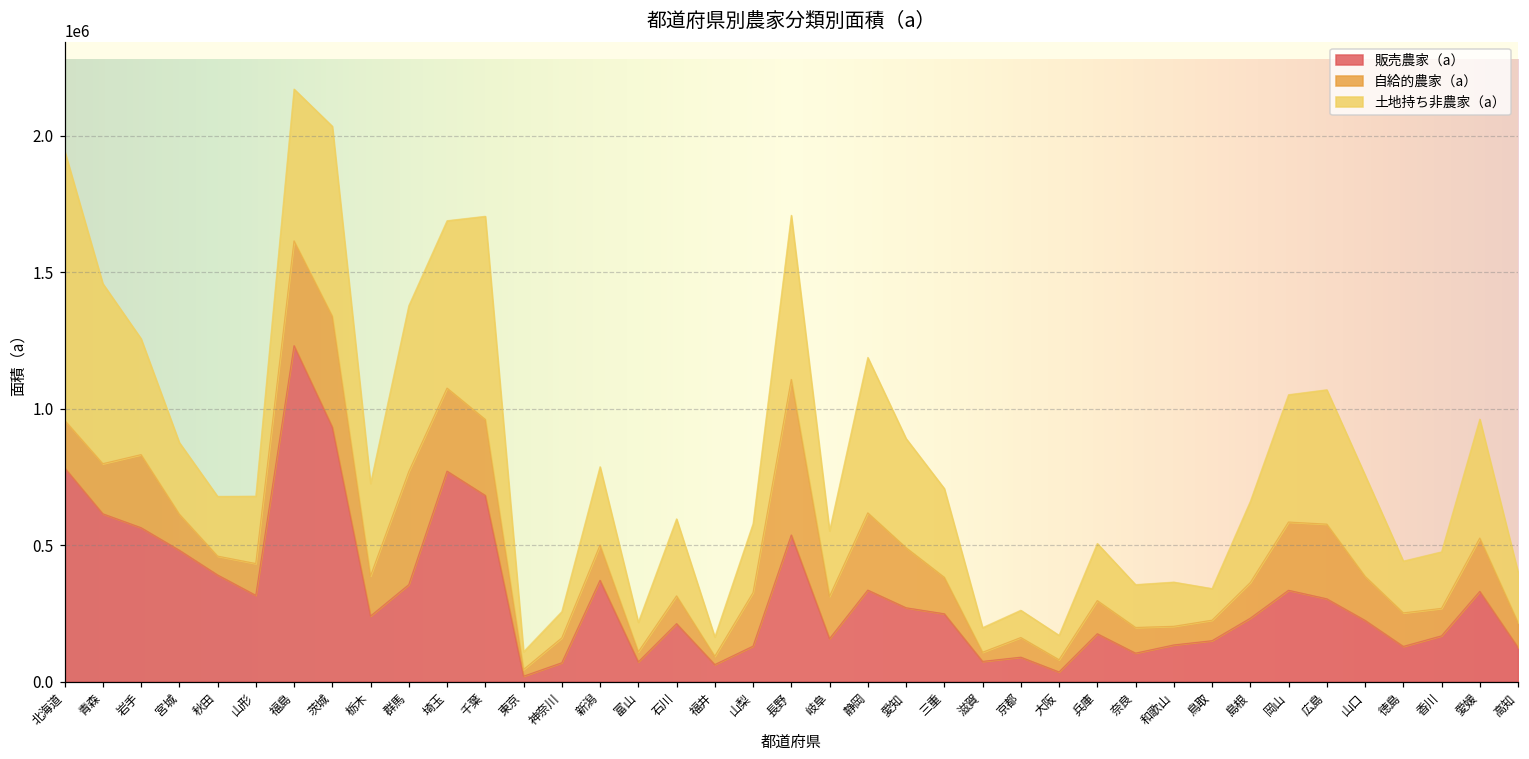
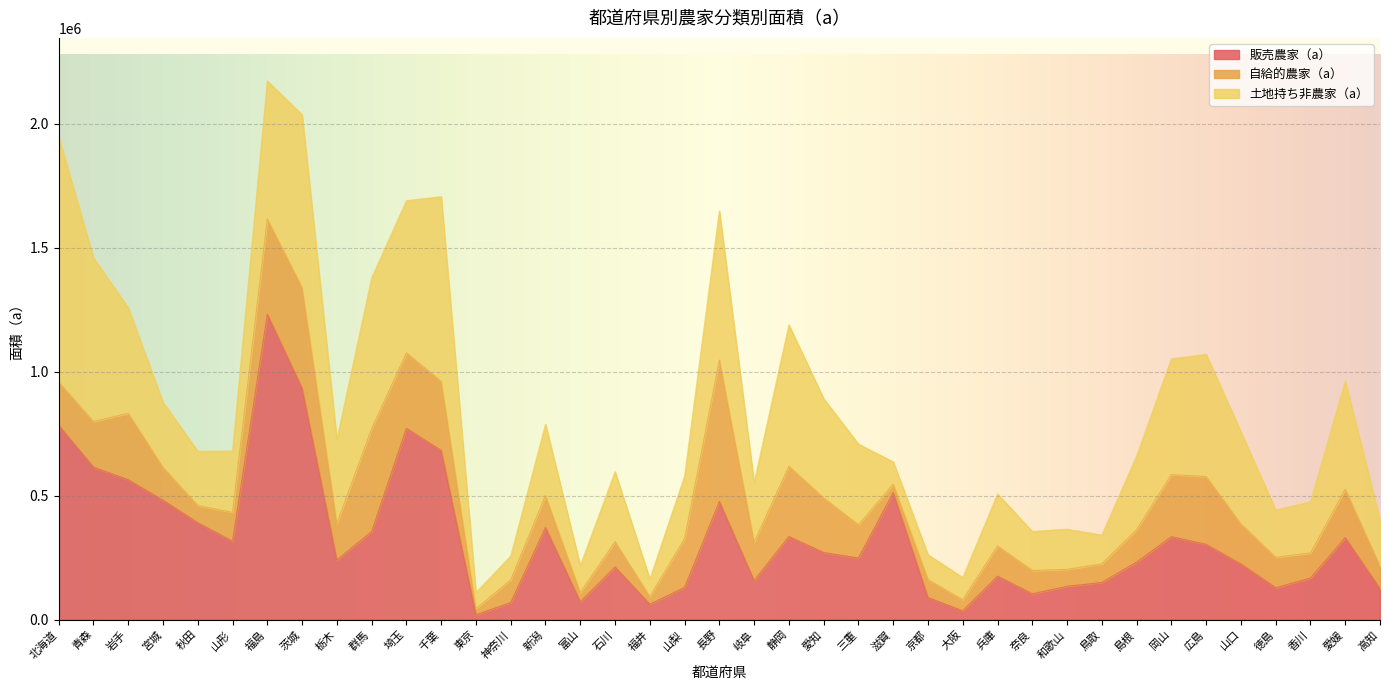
  {
    "販売農家（a）": {
      "北海道": 780000,
      "青森": 620000,
      "岩手": 560000,
      "宮城": 480000,
      "秋田": 390000,
      "山形": 320000,
      "福島": 1230000,
      "茨城": 930000,
      "栃木": 240000,
      "群馬": 360000,
      "埼玉": 770000,
      "千葉": 680000,
      "東京": 20000,
      "神奈川": 70000,
      "新潟": 370000,
      "富山": 70000,
      "石川": 210000,
      "福井": 60000,
      "山梨": 130000,
-     "長野": 540000,
+     "長野": 480000,
      "岐阜": 160000,
      "静岡": 340000,
      "愛知": 270000,
      "三重": 250000,
-     "滋賀": 70000,
+     "滋賀": 510000,
      "京都": 90000,
      "大阪": 40000,
      "兵庫": 180000,
      "奈良": 100000,
      "和歌山": 130000,
      "鳥取": 150000,
      "島根": 230000,
      "岡山": 330000,
      "広島": 300000,
      "山口": 220000,
      "徳島": 130000,
      "香川": 170000,
      "愛媛": 330000,
      "高知": 120000
    }
  }
